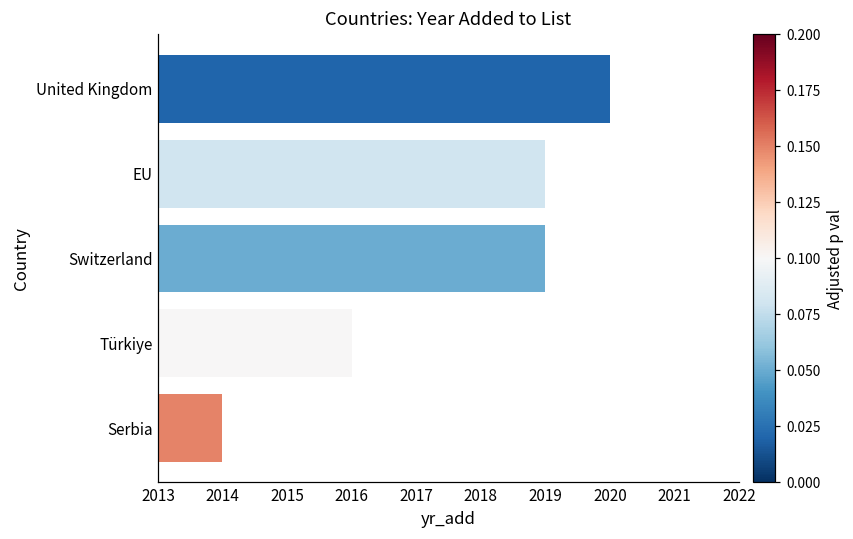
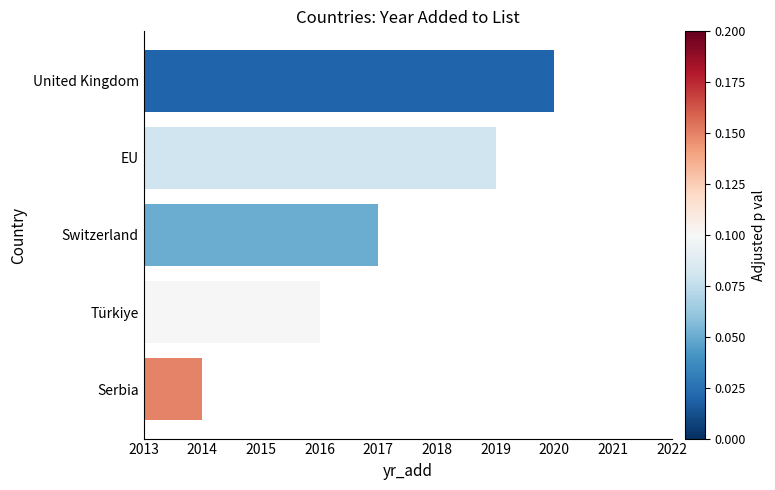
  {
    "United Kingdom": 2020,
    "EU": 2019,
-   "Switzerland": 2019,
+   "Switzerland": 2017,
    "Türkiye": 2016,
    "Serbia": 2014
  }
